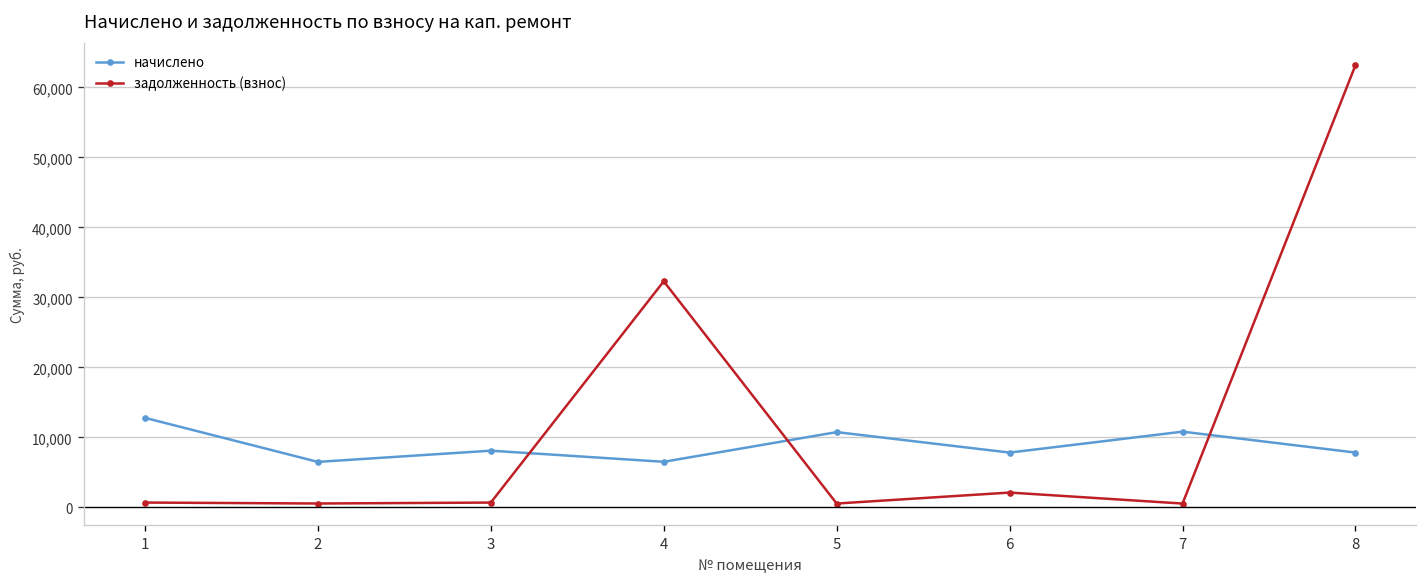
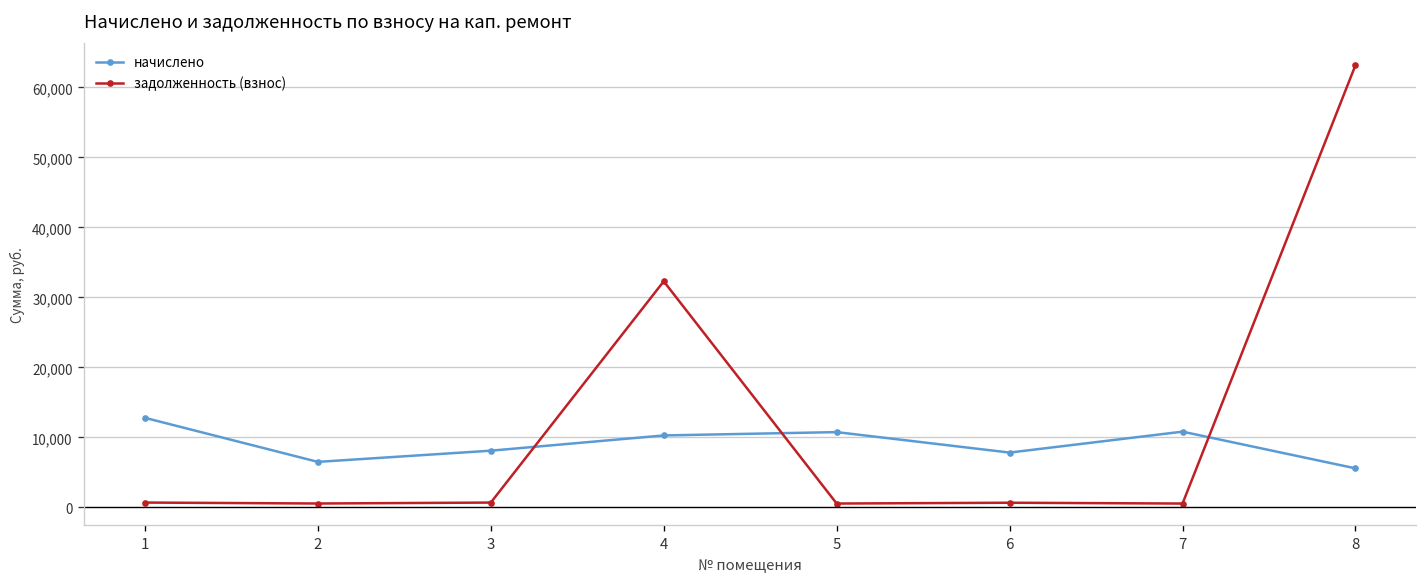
  {
    "начислено": {
      "1": "13,000",
      "2": "6,000",
      "3": "8,000",
-     "4": "7,000",
+     "4": "10,000",
      "5": "11,000",
      "6": "8,000",
      "7": "11,000",
-     "8": "8,000"
+     "8": "6,000"
    },
    "задолженность (взнос)": {
      "1": "1,000",
      "2": "1,000",
      "3": "1,000",
      "4": "32,000",
      "5": "1,000",
-     "6": "2,000",
+     "6": "1,000",
      "7": "1,000",
      "8": "63,000"
    }
  }
